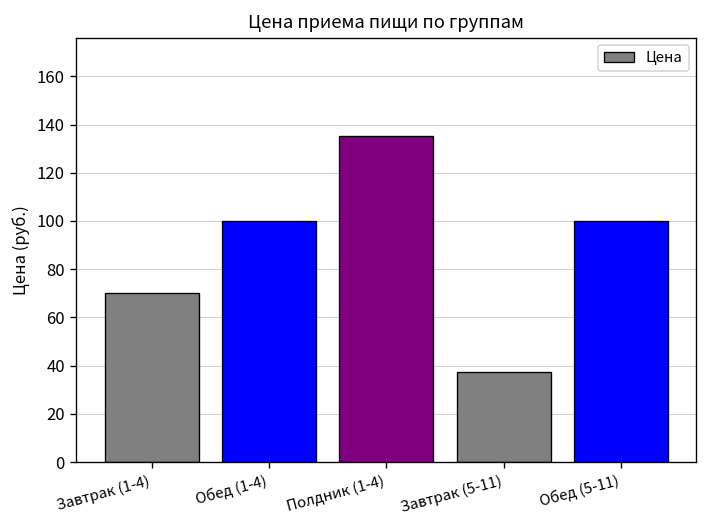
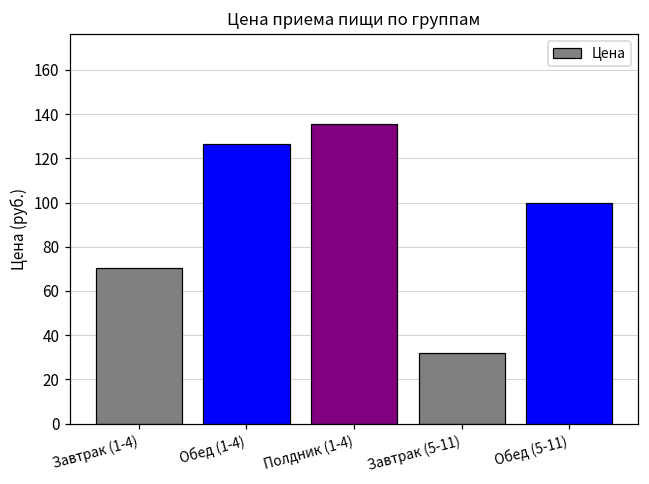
  {
    "Завтрак (1-4)": 70,
-   "Обед (1-4)": 100,
+   "Обед (1-4)": 127,
    "Полдник (1-4)": 135,
-   "Завтрак (5-11)": 37,
+   "Завтрак (5-11)": 32,
    "Обед (5-11)": 100
  }
